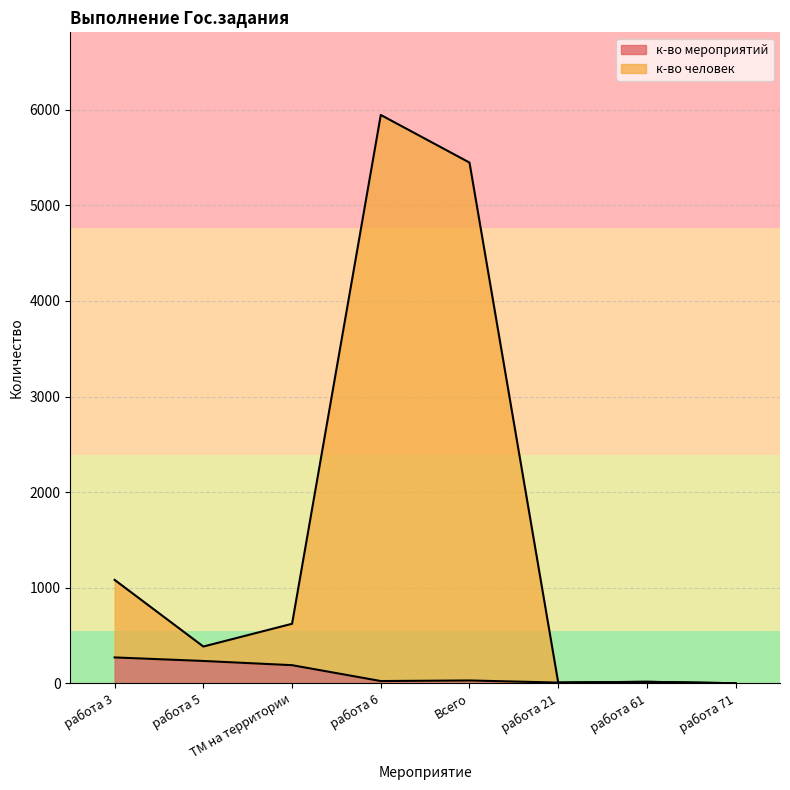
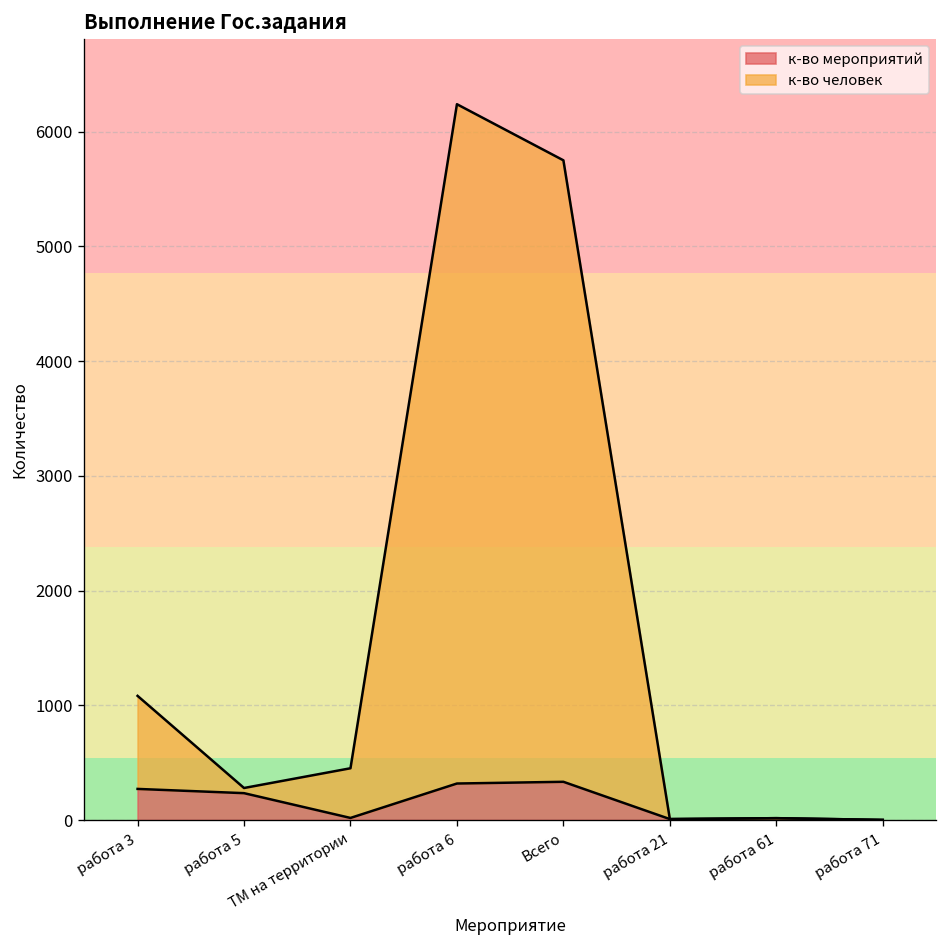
  {
    "к-во мероприятий": {
      "работа 3": 300,
      "работа 5": 200,
-     "ТМ на территории": 200,
-     "работа 6": 0,
-     "Всего": 0
+     "ТМ на территории": 0,
+     "работа 6": 300,
+     "Всего": 300
    },
    "к-во человек": {
      "работа 3": 800,
-     "работа 5": 200,
+     "работа 5": 0,
      "ТМ на территории": 400,
      "работа 6": 5900,
      "Всего": 5400
    }
  }
